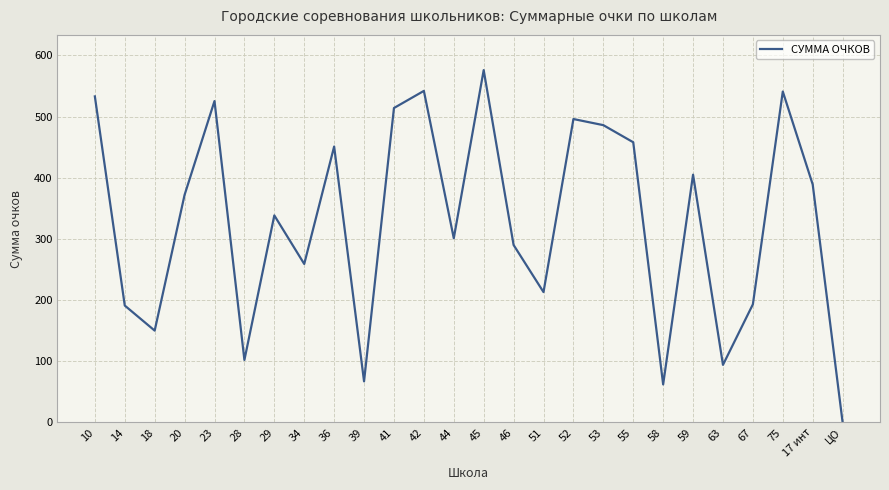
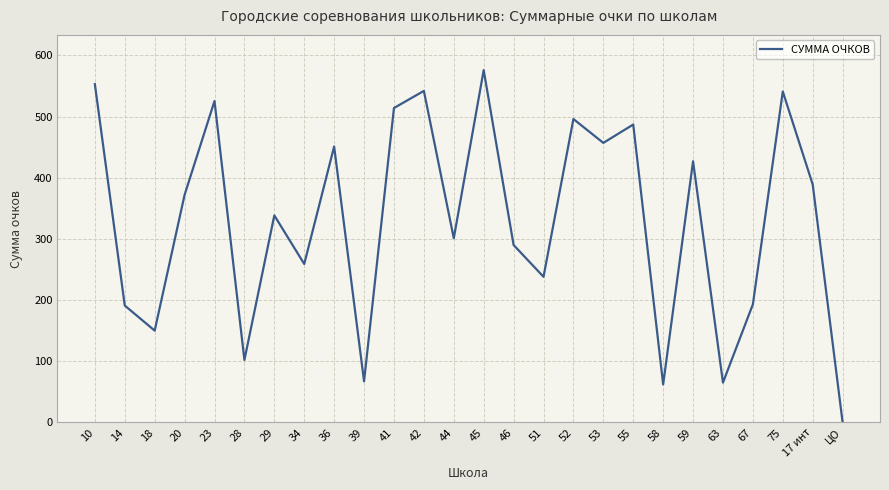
  {
-   "10": 530,
+   "10": 550,
    "14": 190,
    "18": 150,
    "20": 370,
    "23": 530,
    "28": 100,
    "29": 340,
    "34": 260,
    "36": 450,
    "39": 70,
    "41": 510,
    "42": 540,
    "44": 300,
    "45": 580,
    "46": 290,
-   "51": 210,
+   "51": 240,
    "52": 500,
-   "53": 490,
-   "55": 460,
+   "53": 460,
+   "55": 490,
    "58": 60,
-   "59": 410,
-   "63": 90,
+   "59": 430,
+   "63": 70,
    "67": 190,
    "75": 540,
    "17 инт": 390,
    "ЦО": 0
  }
